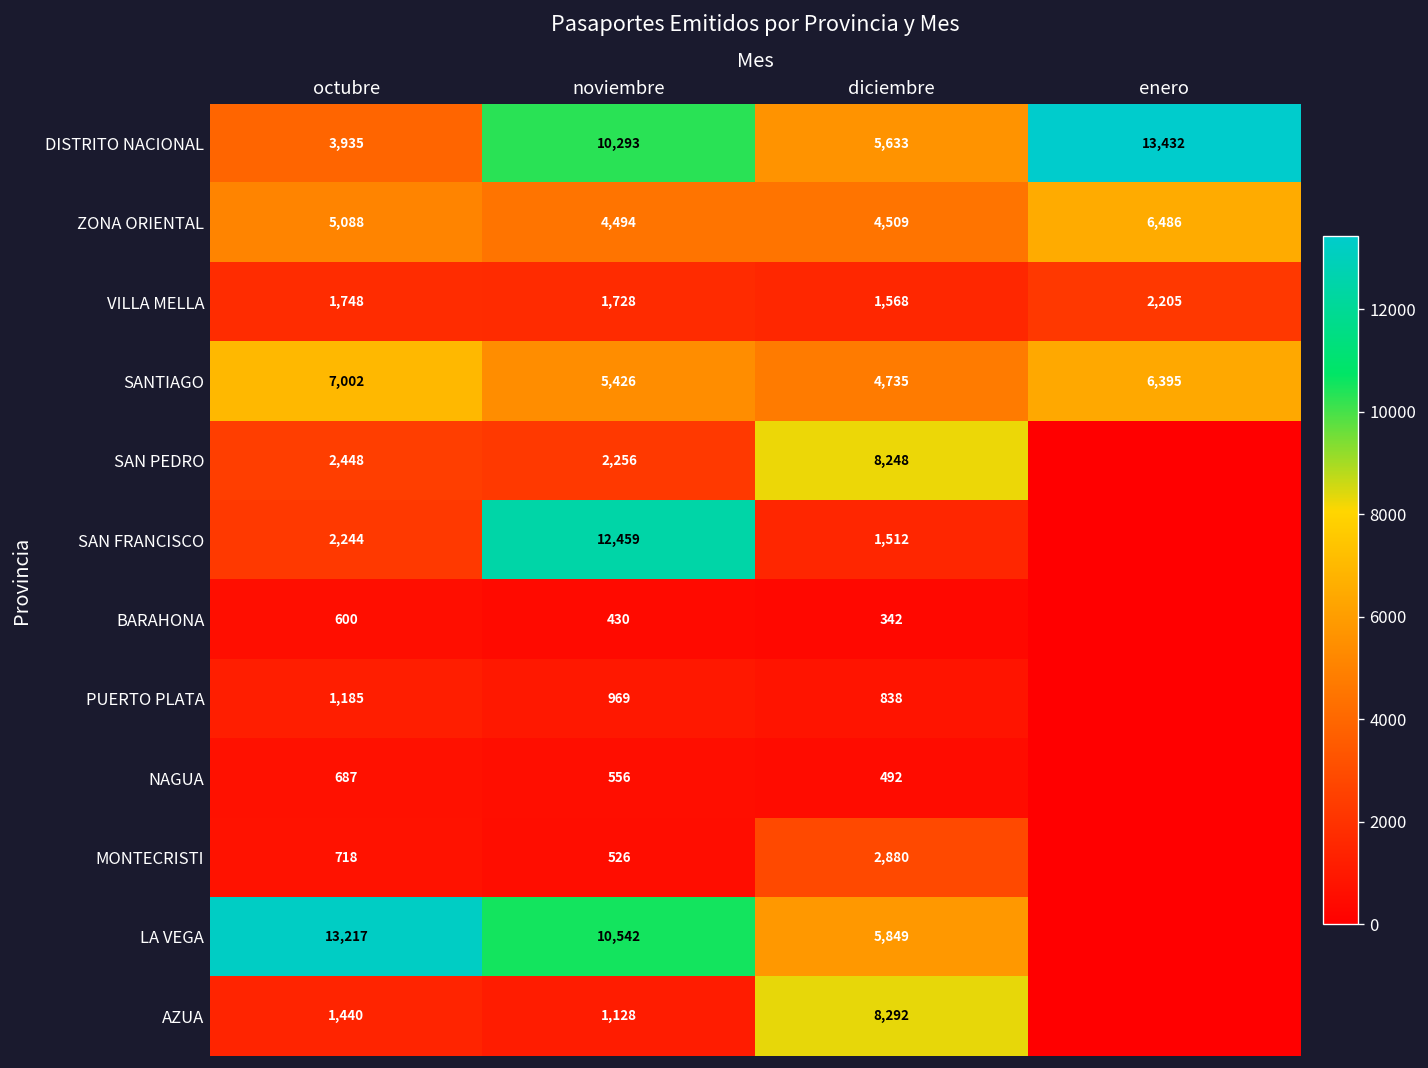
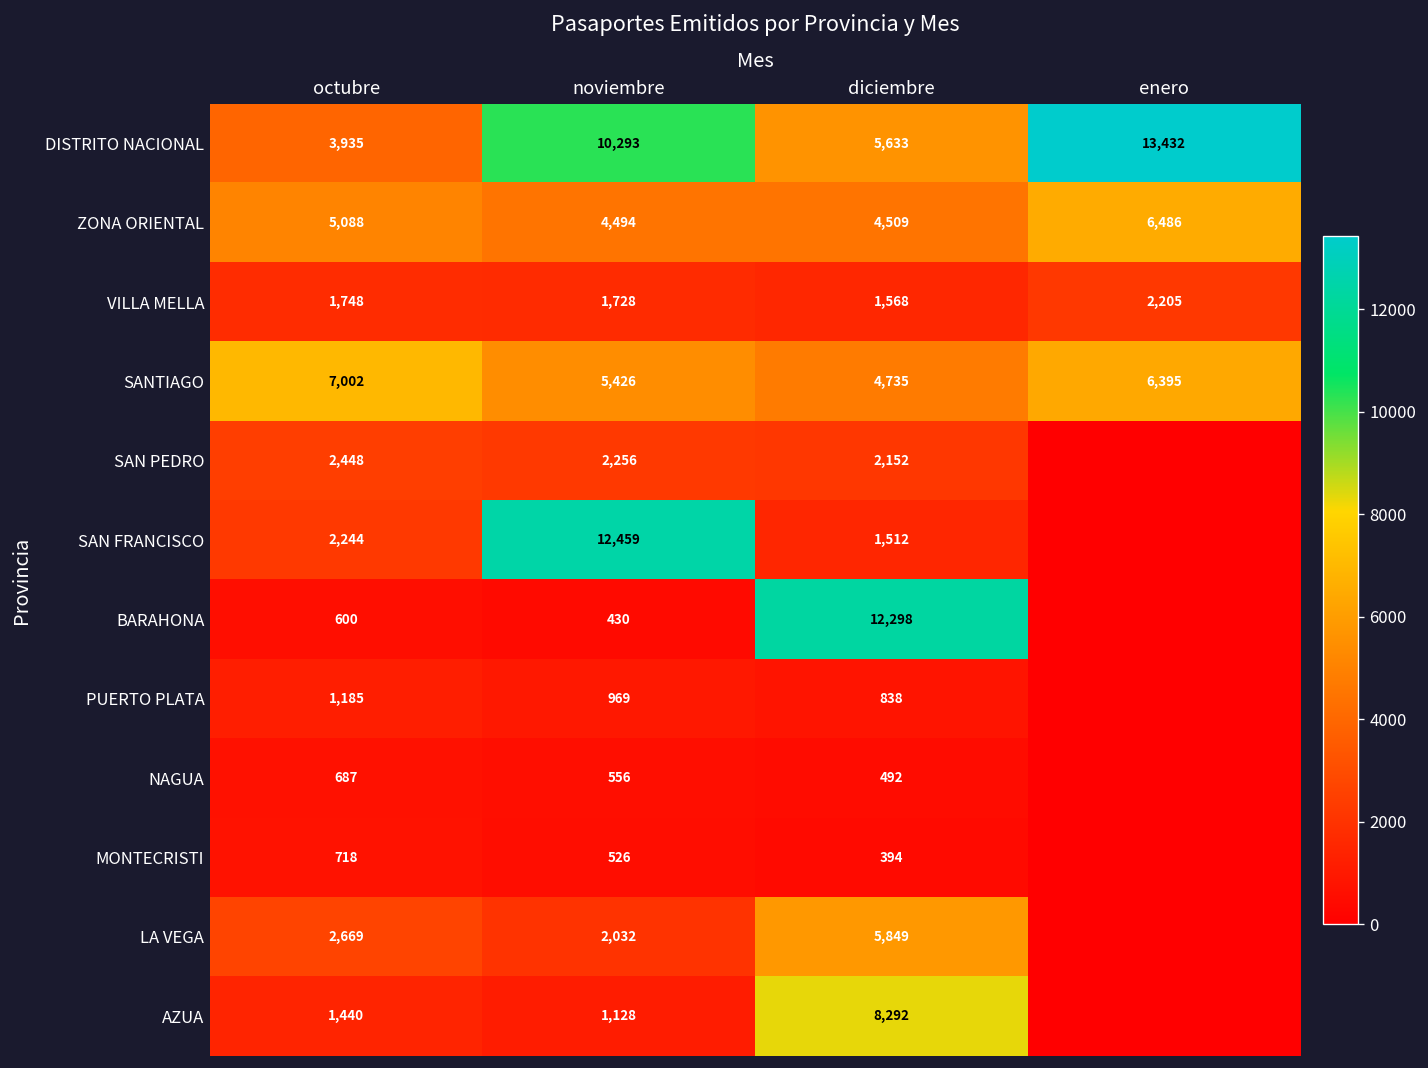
  {
    "DISTRITO NACIONAL": {
      "octubre": "3,935",
      "noviembre": "10,293",
      "diciembre": "5,633",
      "enero": "13,432"
    },
    "ZONA ORIENTAL": {
      "octubre": "5,088",
      "noviembre": "4,494",
      "diciembre": "4,509",
      "enero": "6,486"
    },
    "VILLA MELLA": {
      "octubre": "1,748",
      "noviembre": "1,728",
      "diciembre": "1,568",
      "enero": "2,205"
    },
    "SANTIAGO": {
      "octubre": "7,002",
      "noviembre": "5,426",
      "diciembre": "4,735",
      "enero": "6,395"
    },
    "SAN PEDRO": {
      "octubre": "2,448",
      "noviembre": "2,256",
-     "diciembre": "8,248"
+     "diciembre": "2,152"
    },
    "SAN FRANCISCO": {
      "octubre": "2,244",
      "noviembre": "12,459",
      "diciembre": "1,512"
    },
    "BARAHONA": {
      "octubre": "600",
      "noviembre": "430",
-     "diciembre": "342"
+     "diciembre": "12,298"
    },
    "PUERTO PLATA": {
      "octubre": "1,185",
      "noviembre": "969",
      "diciembre": "838"
    },
    "NAGUA": {
      "octubre": "687",
      "noviembre": "556",
      "diciembre": "492"
    },
    "MONTECRISTI": {
      "octubre": "718",
      "noviembre": "526",
-     "diciembre": "2,880"
+     "diciembre": "394"
    },
    "LA VEGA": {
-     "octubre": "13,217",
-     "noviembre": "10,542",
+     "octubre": "2,669",
+     "noviembre": "2,032",
      "diciembre": "5,849"
    },
    "AZUA": {
      "octubre": "1,440",
      "noviembre": "1,128",
      "diciembre": "8,292"
    }
  }
